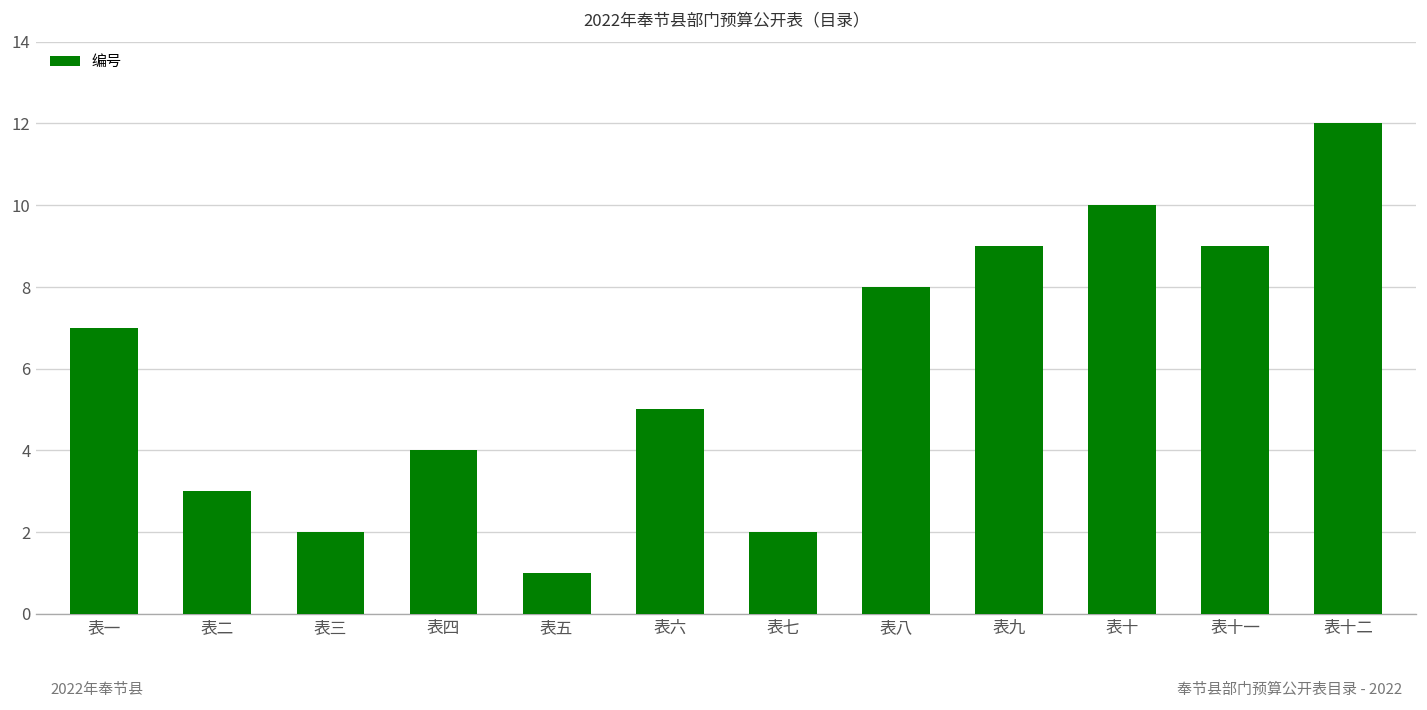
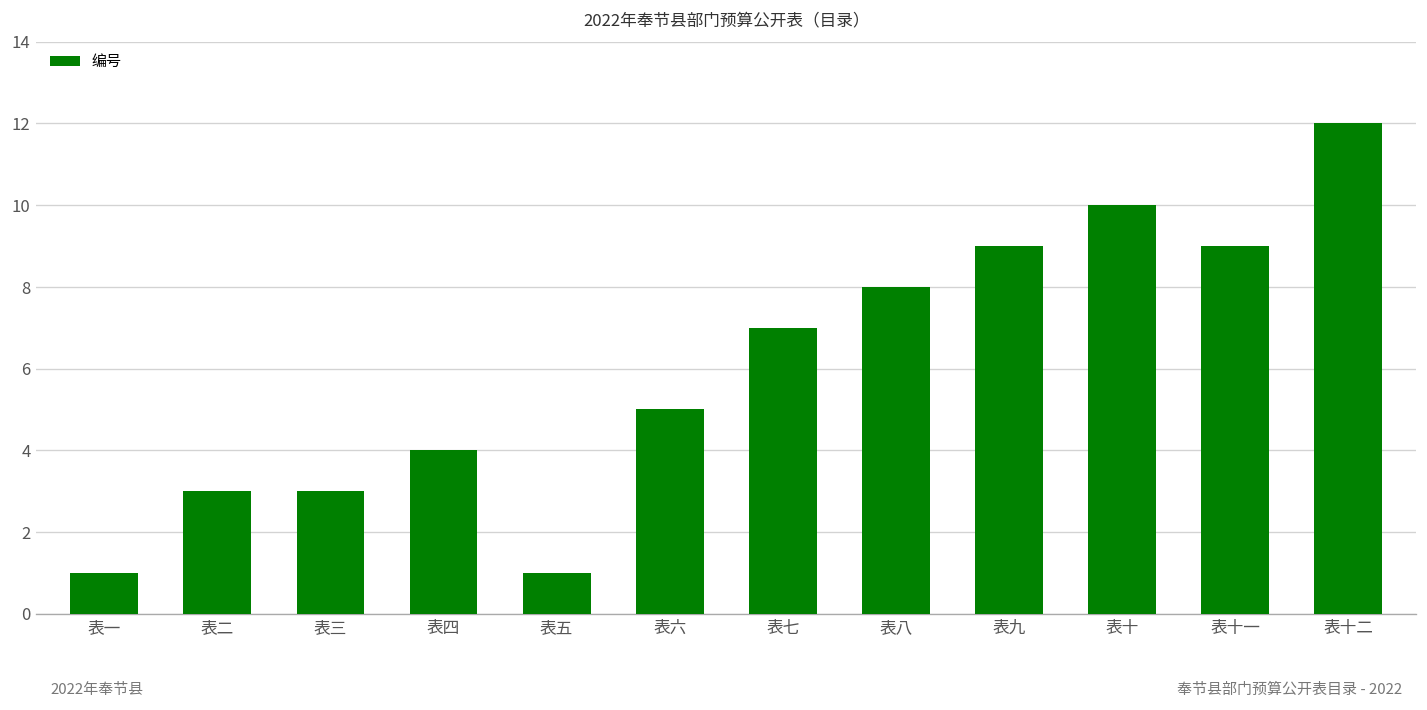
  {
-   "表一": 7,
+   "表一": 1,
    "表二": 3,
-   "表三": 2,
+   "表三": 3,
    "表四": 4,
    "表五": 1,
    "表六": 5,
-   "表七": 2,
+   "表七": 7,
    "表八": 8,
    "表九": 9,
    "表十": 10,
    "表十一": 9,
    "表十二": 12
  }
